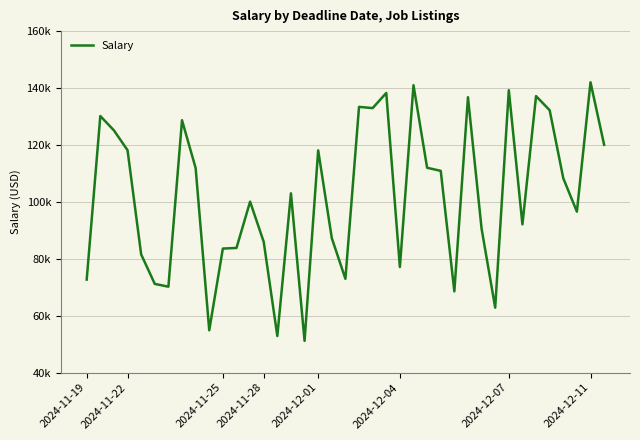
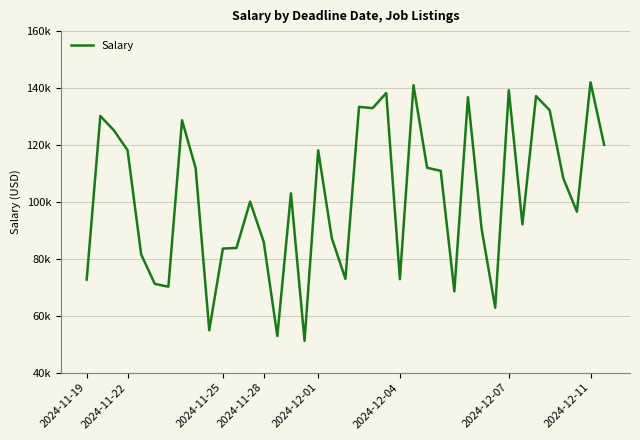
  {
    "2024-11-19": 73000,
    "2024-11-25": 84000,
-   "2024-12-04": 77000
+   "2024-12-04": 73000
  }
